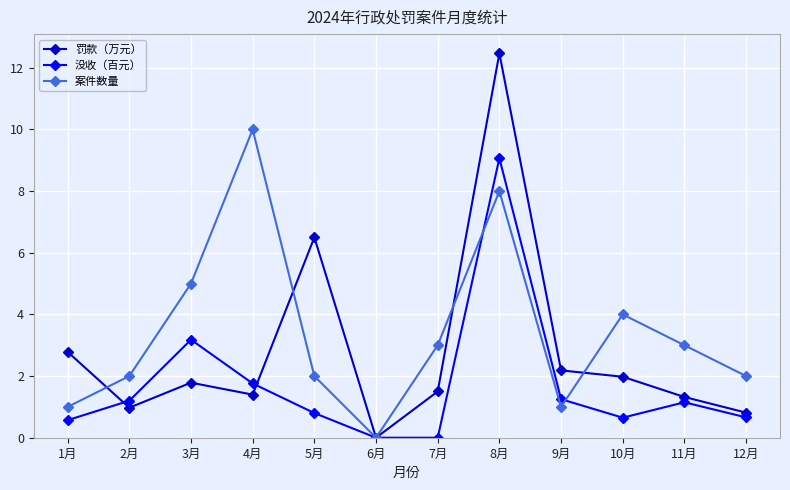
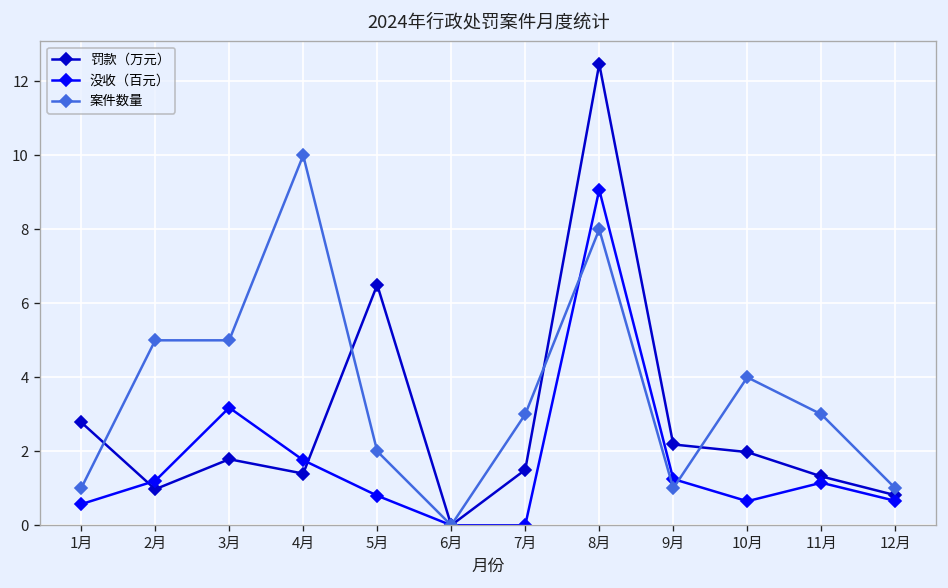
  {
    "案件数量": {
      "1月": 1,
-     "2月": 2,
+     "2月": 5,
      "3月": 5,
      "4月": 10,
      "5月": 2,
      "7月": 3,
      "8月": 8,
      "9月": 1,
      "10月": 4,
      "11月": 3,
-     "12月": 2
+     "12月": 1
    }
  }
